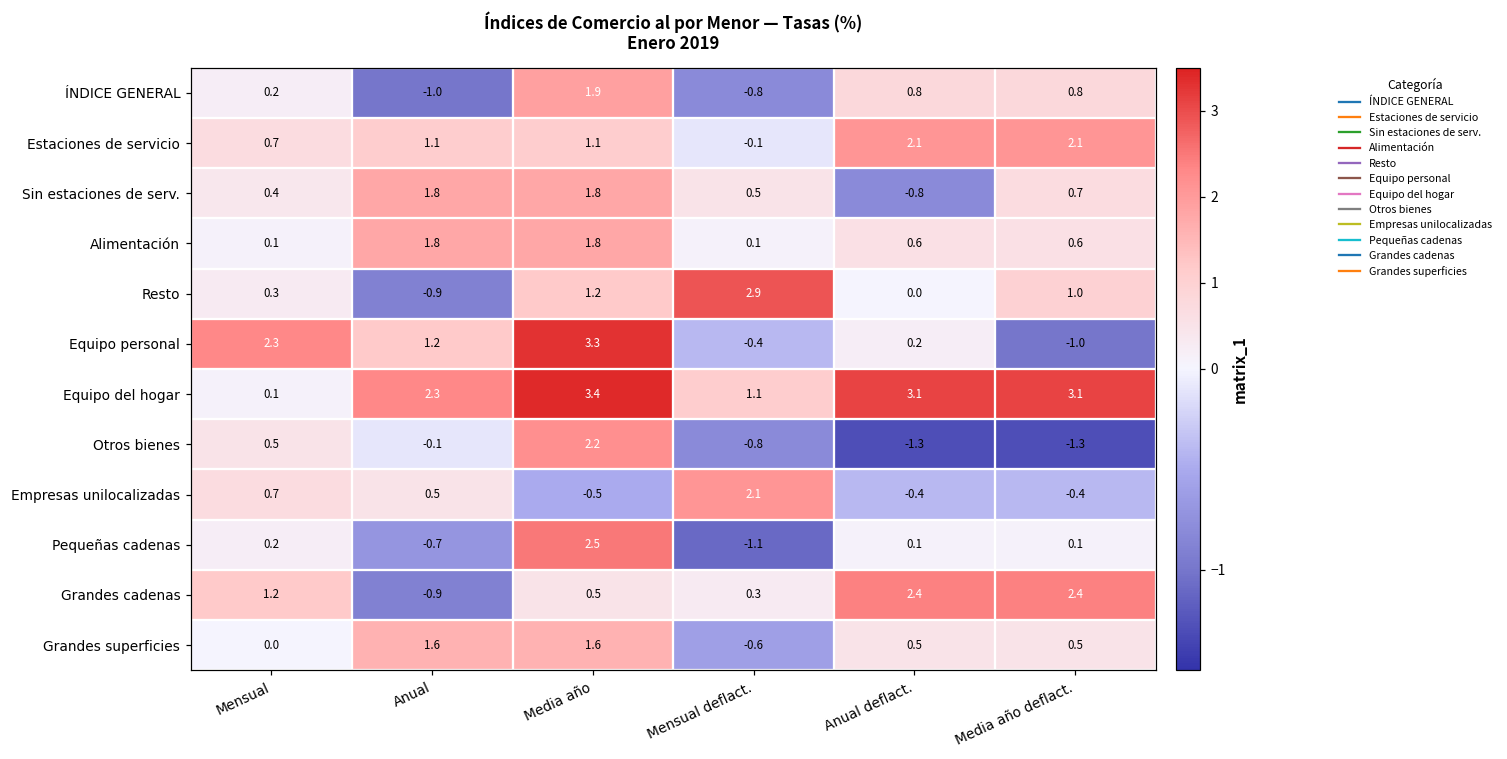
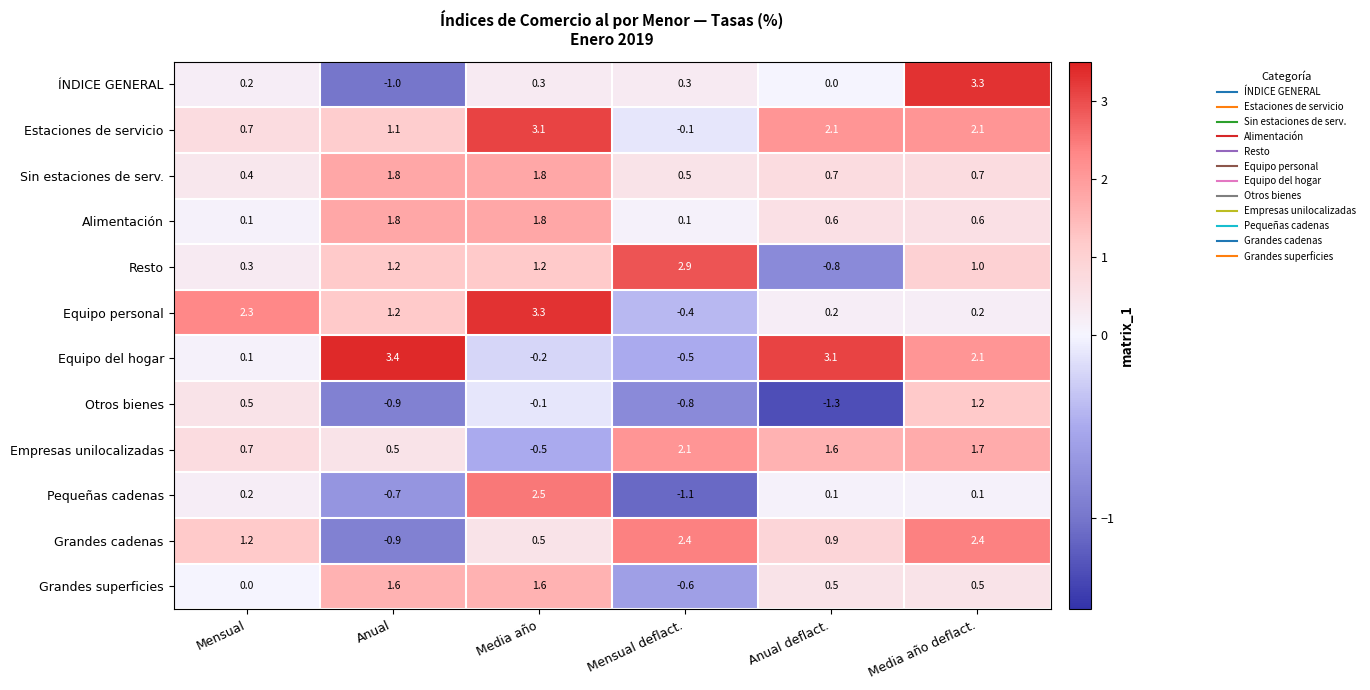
  {
    "ÍNDICE GENERAL": {
      "Mensual": 0.2,
      "Anual": -1.0,
-     "Media año": 1.9,
-     "Mensual deflact.": -0.8,
-     "Anual deflact.": 0.8,
-     "Media año deflact.": 0.8
+     "Media año": 0.3,
+     "Mensual deflact.": 0.3,
+     "Anual deflact.": 0.0,
+     "Media año deflact.": 3.3
    },
    "Estaciones de servicio": {
      "Mensual": 0.7,
      "Anual": 1.1,
-     "Media año": 1.1,
+     "Media año": 3.1,
      "Mensual deflact.": -0.1,
      "Anual deflact.": 2.1,
      "Media año deflact.": 2.1
    },
    "Sin estaciones de serv.": {
      "Mensual": 0.4,
      "Anual": 1.8,
      "Media año": 1.8,
      "Mensual deflact.": 0.5,
-     "Anual deflact.": -0.8,
+     "Anual deflact.": 0.7,
      "Media año deflact.": 0.7
    },
    "Alimentación": {
      "Mensual": 0.1,
      "Anual": 1.8,
      "Media año": 1.8,
      "Mensual deflact.": 0.1,
      "Anual deflact.": 0.6,
      "Media año deflact.": 0.6
    },
    "Resto": {
      "Mensual": 0.3,
-     "Anual": -0.9,
+     "Anual": 1.2,
      "Media año": 1.2,
      "Mensual deflact.": 2.9,
-     "Anual deflact.": 0.0,
+     "Anual deflact.": -0.8,
      "Media año deflact.": 1.0
    },
    "Equipo personal": {
      "Mensual": 2.3,
      "Anual": 1.2,
      "Media año": 3.3,
      "Mensual deflact.": -0.4,
      "Anual deflact.": 0.2,
-     "Media año deflact.": -1.0
+     "Media año deflact.": 0.2
    },
    "Equipo del hogar": {
      "Mensual": 0.1,
-     "Anual": 2.3,
-     "Media año": 3.4,
-     "Mensual deflact.": 1.1,
+     "Anual": 3.4,
+     "Media año": -0.2,
+     "Mensual deflact.": -0.5,
      "Anual deflact.": 3.1,
-     "Media año deflact.": 3.1
+     "Media año deflact.": 2.1
    },
    "Otros bienes": {
      "Mensual": 0.5,
-     "Anual": -0.1,
-     "Media año": 2.2,
+     "Anual": -0.9,
+     "Media año": -0.1,
      "Mensual deflact.": -0.8,
      "Anual deflact.": -1.3,
-     "Media año deflact.": -1.3
+     "Media año deflact.": 1.2
    },
    "Empresas unilocalizadas": {
      "Mensual": 0.7,
      "Anual": 0.5,
      "Media año": -0.5,
      "Mensual deflact.": 2.1,
-     "Anual deflact.": -0.4,
-     "Media año deflact.": -0.4
+     "Anual deflact.": 1.6,
+     "Media año deflact.": 1.7
    },
    "Pequeñas cadenas": {
      "Mensual": 0.2,
      "Anual": -0.7,
      "Media año": 2.5,
      "Mensual deflact.": -1.1,
      "Anual deflact.": 0.1,
      "Media año deflact.": 0.1
    },
    "Grandes cadenas": {
      "Mensual": 1.2,
      "Anual": -0.9,
      "Media año": 0.5,
-     "Mensual deflact.": 0.3,
-     "Anual deflact.": 2.4,
+     "Mensual deflact.": 2.4,
+     "Anual deflact.": 0.9,
      "Media año deflact.": 2.4
    },
    "Grandes superficies": {
      "Mensual": 0.0,
      "Anual": 1.6,
      "Media año": 1.6,
      "Mensual deflact.": -0.6,
      "Anual deflact.": 0.5,
      "Media año deflact.": 0.5
    }
  }
